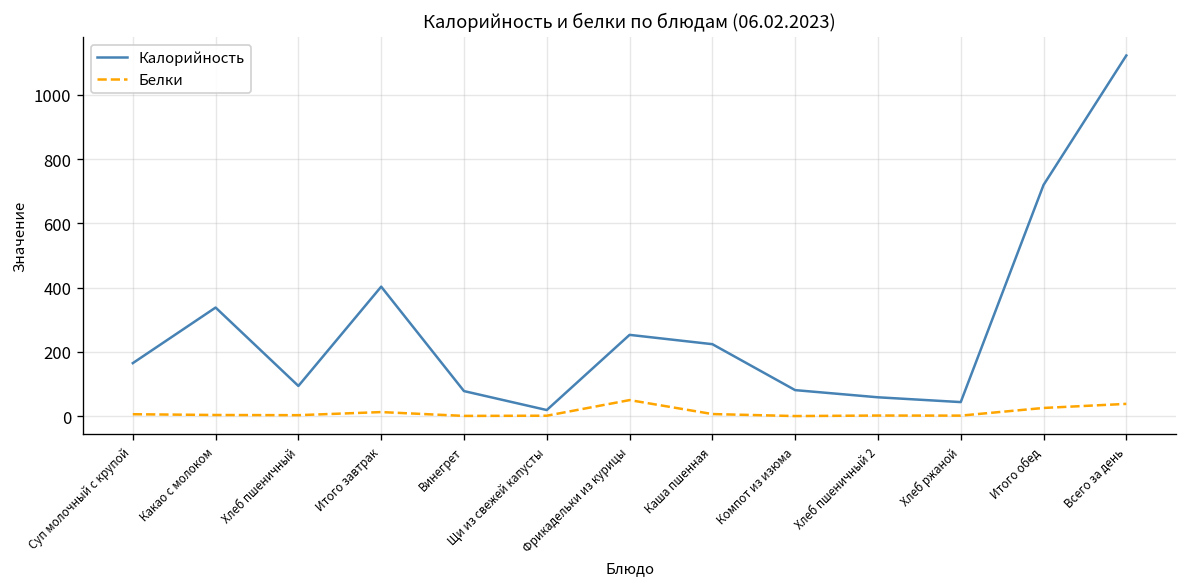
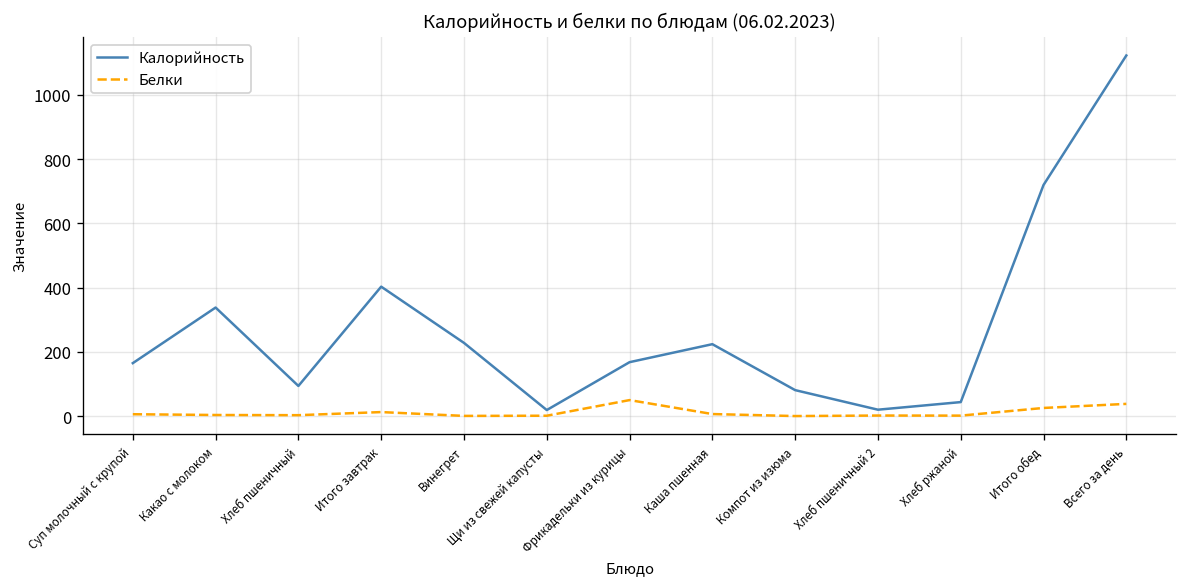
  {
    "Калорийность": {
      "Суп молочный с крупой": 170,
      "Какао с молоком": 340,
      "Хлеб пшеничный": 90,
      "Итого завтрак": 400,
-     "Винегрет": 80,
+     "Винегрет": 230,
      "Щи из свежей капусты": 20,
-     "Фрикадельки из курицы": 250,
+     "Фрикадельки из курицы": 170,
      "Каша пшенная": 220,
      "Компот из изюма": 80,
-     "Хлеб пшеничный 2": 60,
+     "Хлеб пшеничный 2": 20,
      "Хлеб ржаной": 40,
      "Итого обед": 720,
      "Всего за день": 1120
    },
    "Белки": {
      "Суп молочный с крупой": 10,
      "Какао с молоком": 0,
      "Хлеб пшеничный": 0,
      "Итого завтрак": 10,
      "Винегрет": 0,
      "Щи из свежей капусты": 0,
      "Фрикадельки из курицы": 50,
      "Каша пшенная": 10,
      "Компот из изюма": 0,
      "Хлеб пшеничный 2": 0,
      "Хлеб ржаной": 0,
      "Итого обед": 30,
      "Всего за день": 40
    }
  }
